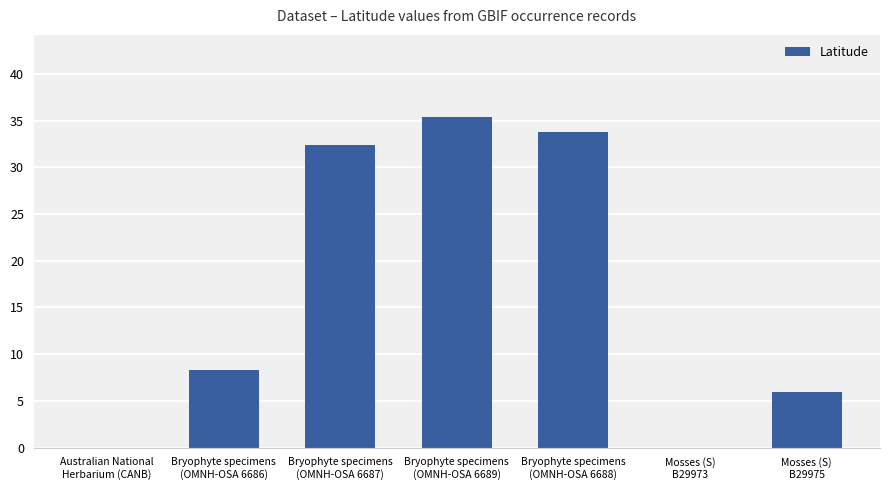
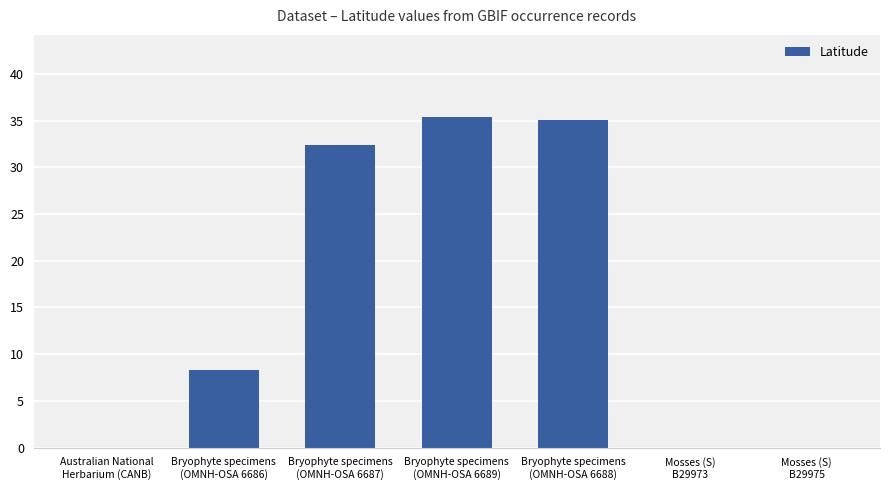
  {
    "Australian National Herbarium (CANB)": 0,
    "Bryophyte specimens (OMNH-OSA 6686)": 8,
    "Bryophyte specimens (OMNH-OSA 6687)": 32,
    "Bryophyte specimens (OMNH-OSA 6689)": 35,
-   "Bryophyte specimens (OMNH-OSA 6688)": 34,
+   "Bryophyte specimens (OMNH-OSA 6688)": 35,
    "Mosses (S) B29973": 0,
-   "Mosses (S) B29975": 6
+   "Mosses (S) B29975": 0
  }
